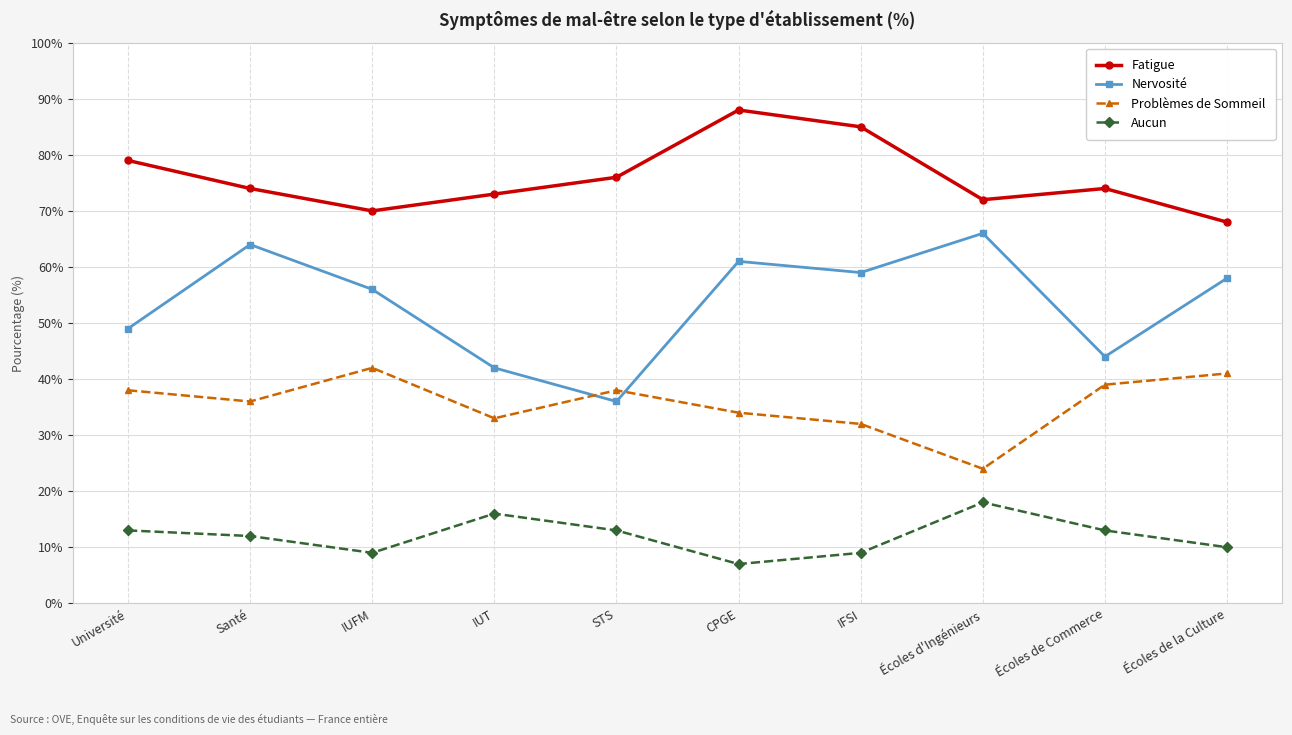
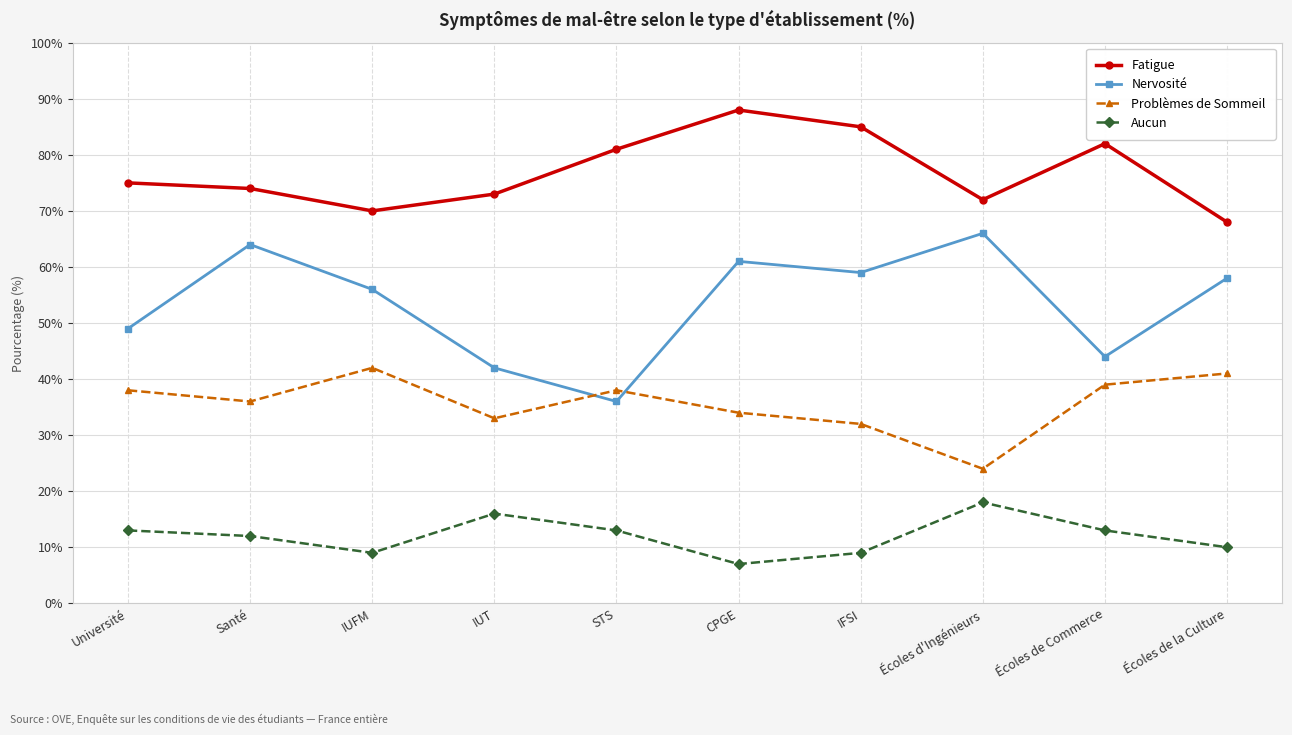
  {
    "Fatigue": {
-     "Université": "79%",
+     "Université": "75%",
      "Santé": "74%",
      "IUFM": "70%",
      "IUT": "73%",
-     "STS": "76%",
+     "STS": "81%",
      "CPGE": "88%",
      "IFSI": "85%",
      "Écoles d'Ingénieurs": "72%",
-     "Écoles de Commerce": "74%",
+     "Écoles de Commerce": "82%",
      "Écoles de la Culture": "68%"
    },
    "Nervosité": {
      "Université": "49%",
      "Santé": "64%",
      "IUFM": "56%",
      "IUT": "42%",
      "STS": "36%",
      "CPGE": "61%",
      "IFSI": "59%",
      "Écoles d'Ingénieurs": "66%",
      "Écoles de Commerce": "44%",
      "Écoles de la Culture": "58%"
    },
    "Problèmes de Sommeil": {
      "Université": "38%",
      "Santé": "36%",
      "IUFM": "42%",
      "IUT": "33%",
      "STS": "38%",
      "CPGE": "34%",
      "IFSI": "32%",
      "Écoles d'Ingénieurs": "24%",
      "Écoles de Commerce": "39%",
      "Écoles de la Culture": "41%"
    },
    "Aucun": {
      "Université": "13%",
      "Santé": "12%",
      "IUFM": "9%",
      "IUT": "16%",
      "STS": "13%",
      "CPGE": "7%",
      "IFSI": "9%",
      "Écoles d'Ingénieurs": "18%",
      "Écoles de Commerce": "13%",
      "Écoles de la Culture": "10%"
    }
  }
